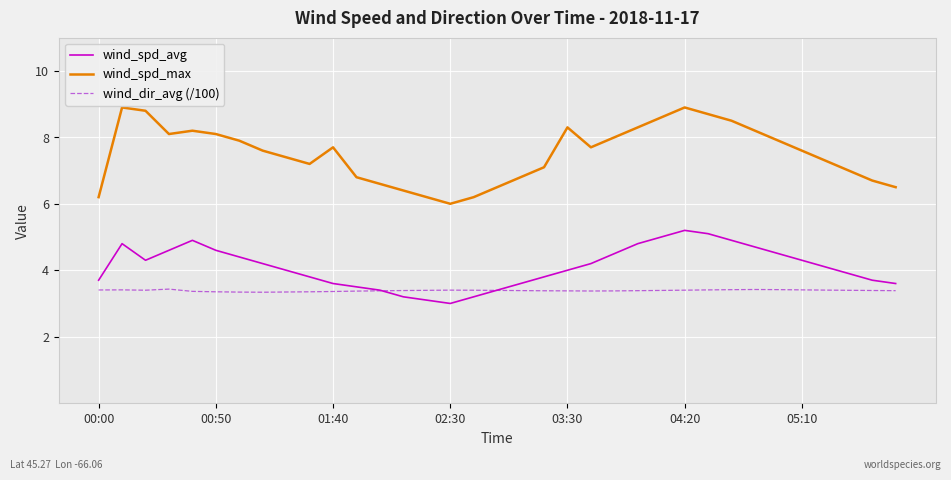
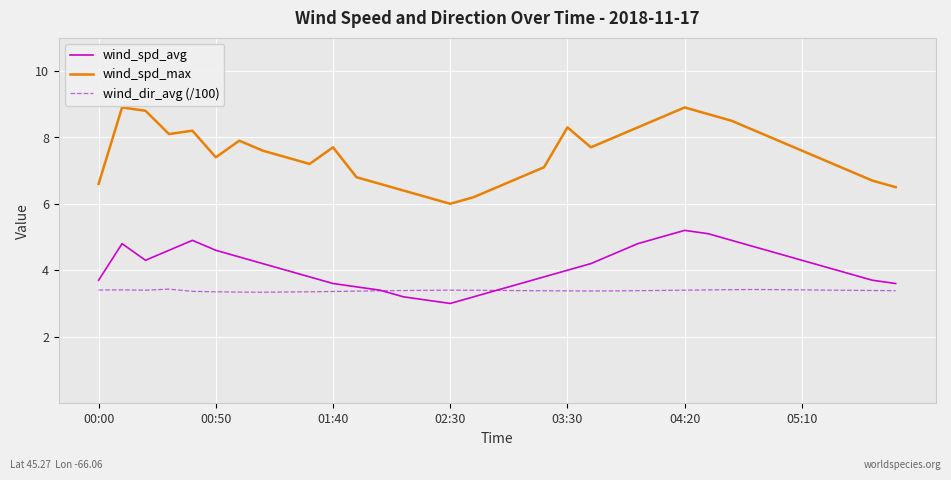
  {
    "wind_spd_max": {
-     "00:00": 6.2,
-     "00:50": 8.1,
+     "00:00": 6.6,
+     "00:50": 7.4,
      "01:40": 7.7,
      "02:30": 6.0,
      "03:30": 8.3,
      "04:20": 8.9,
      "05:10": 7.6
    }
  }
